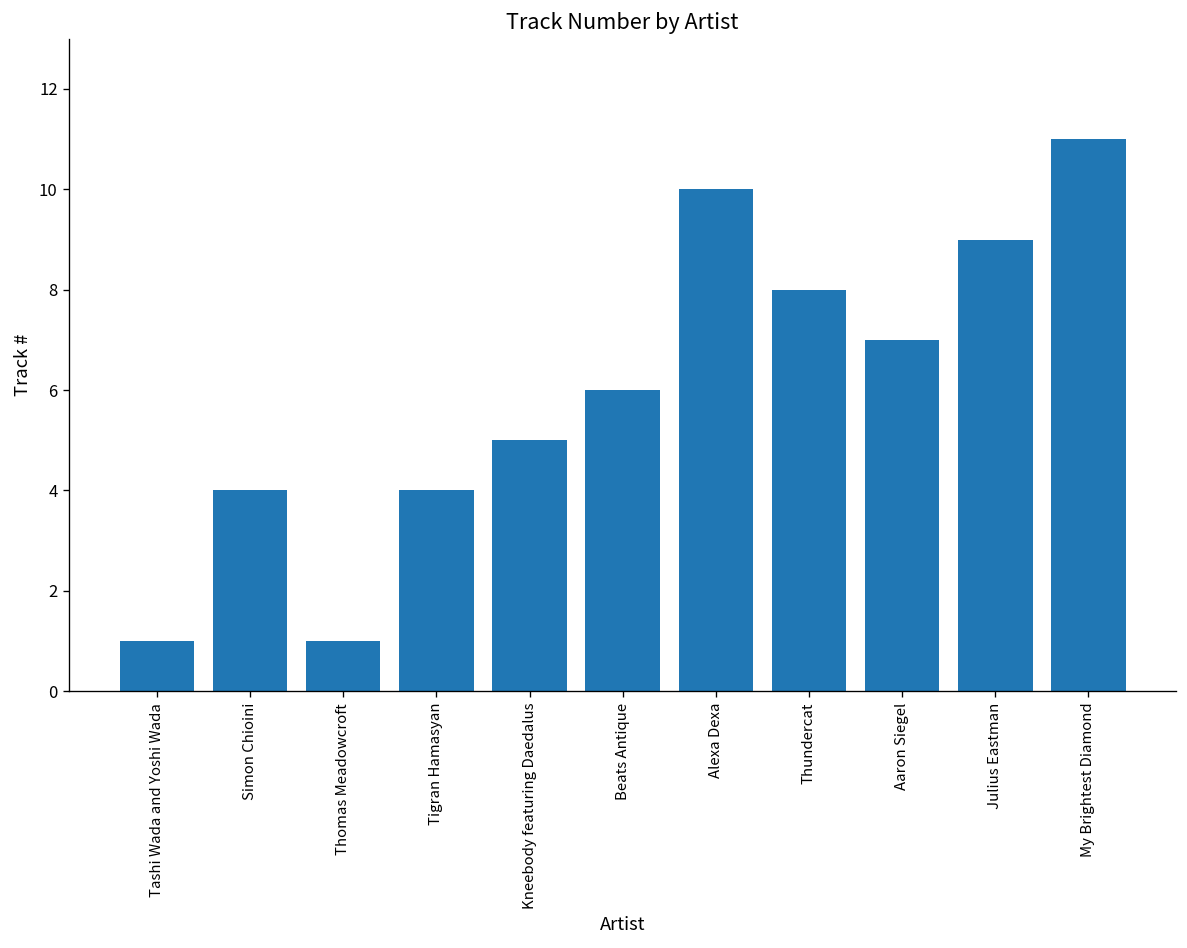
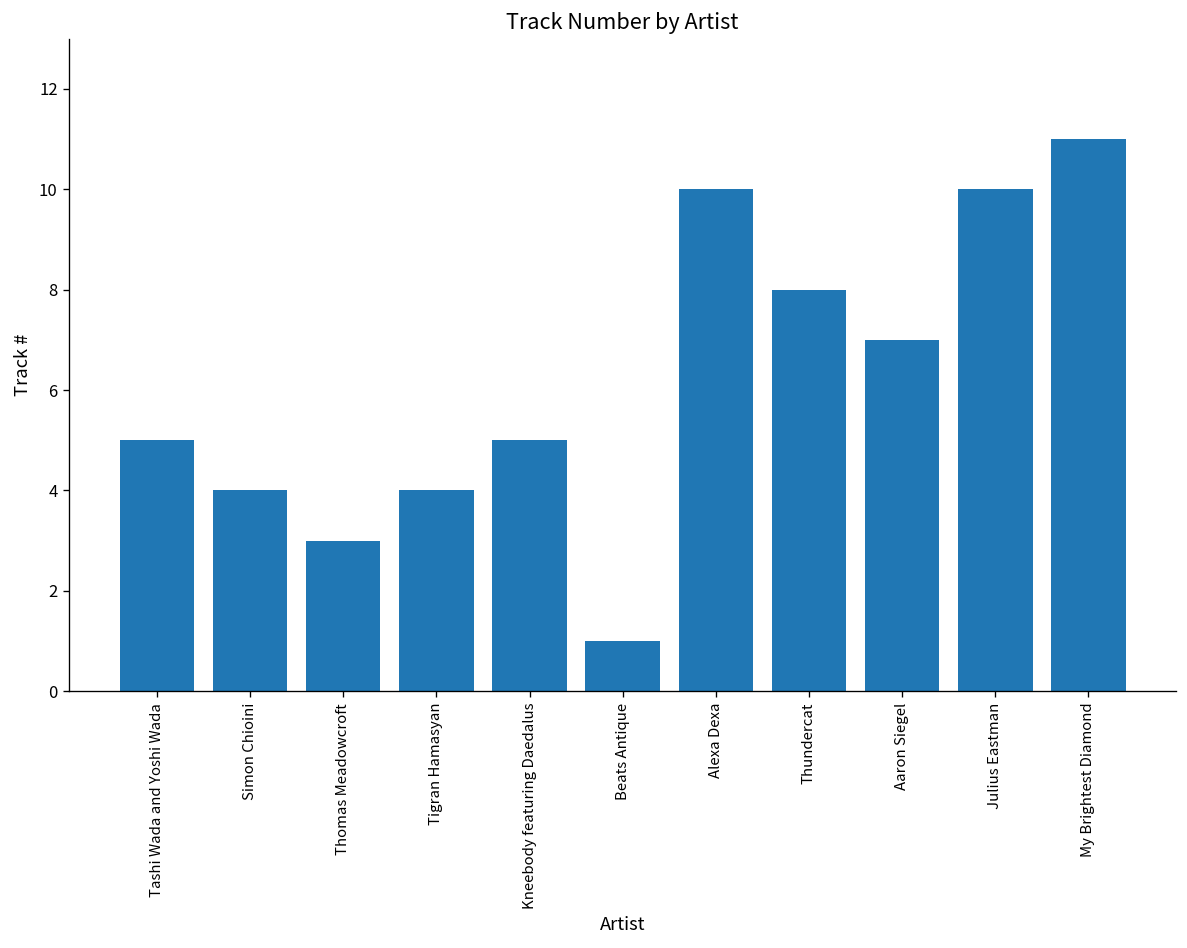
  {
-   "Tashi Wada and Yoshi Wada": 1,
+   "Tashi Wada and Yoshi Wada": 5,
    "Simon Chioini": 4,
-   "Thomas Meadowcroft": 1,
+   "Thomas Meadowcroft": 3,
    "Tigran Hamasyan": 4,
    "Kneebody featuring Daedalus": 5,
-   "Beats Antique": 6,
+   "Beats Antique": 1,
    "Alexa Dexa": 10,
    "Thundercat": 8,
    "Aaron Siegel": 7,
-   "Julius Eastman": 9,
+   "Julius Eastman": 10,
    "My Brightest Diamond": 11
  }
